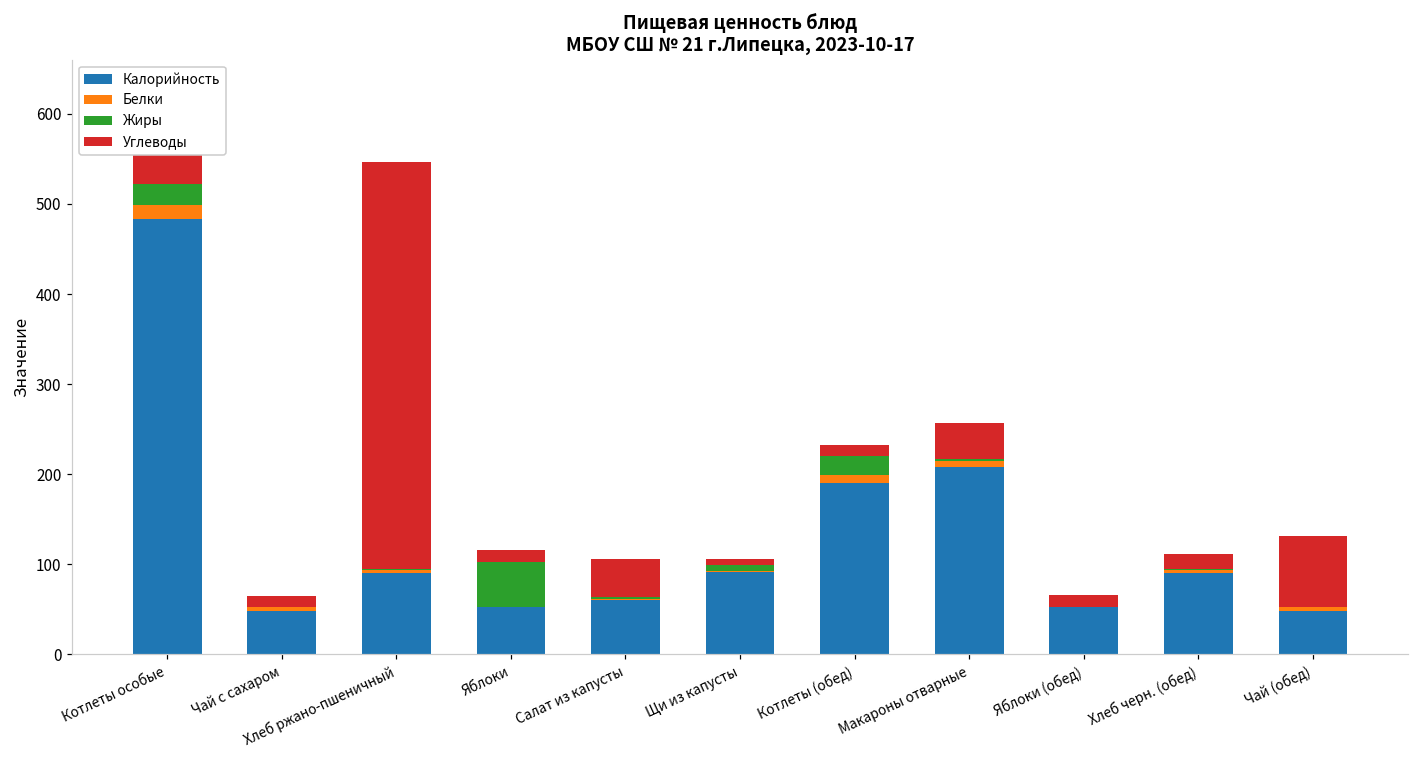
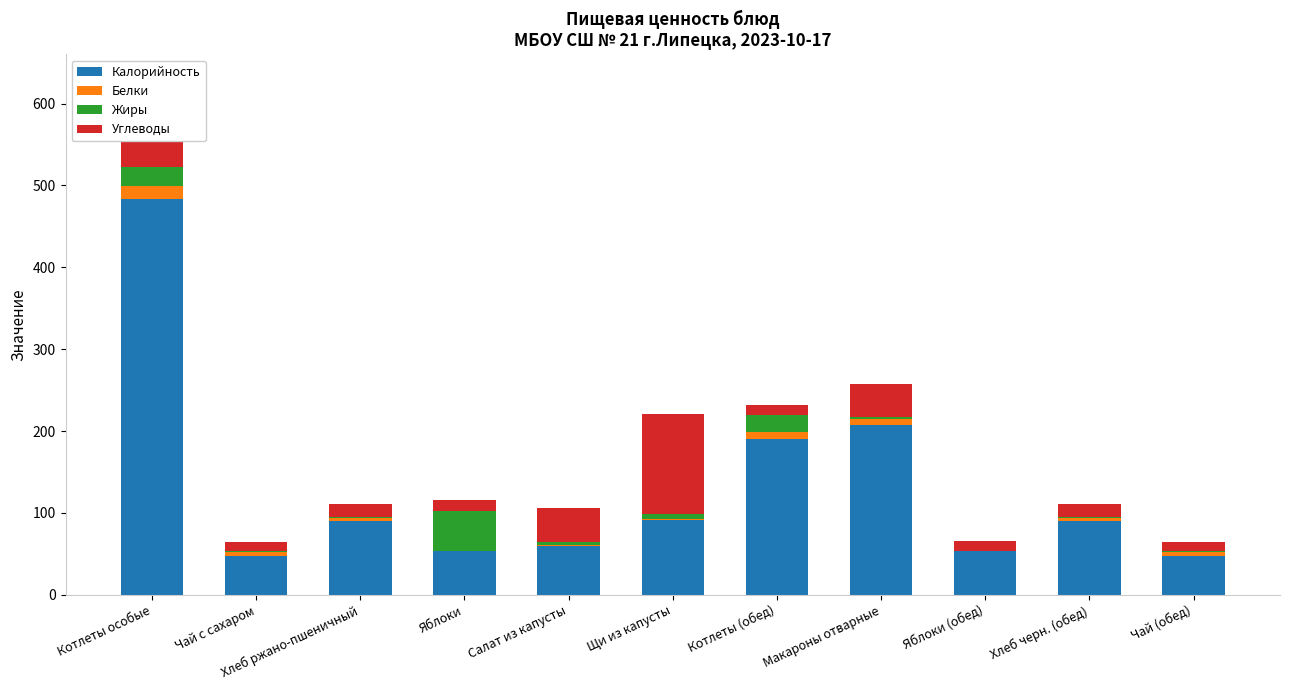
  {
    "Калорийность": {
      "Котлеты особые": 480,
      "Чай с сахаром": 50,
      "Хлеб ржано-пшеничный": 90,
      "Яблоки": 50,
      "Салат из капусты": 60,
      "Щи из капусты": 90,
      "Котлеты (обед)": 190,
      "Макароны отварные": 210,
      "Яблоки (обед)": 50,
      "Хлеб черн. (обед)": 90,
      "Чай (обед)": 50
    },
    "Белки": {
      "Котлеты особые": 20,
      "Чай с сахаром": 0,
      "Хлеб ржано-пшеничный": 0,
      "Яблоки": 0,
      "Котлеты (обед)": 10,
      "Макароны отварные": 10,
      "Яблоки (обед)": 0,
      "Хлеб черн. (обед)": 0,
      "Чай (обед)": 0
    },
    "Жиры": {
      "Котлеты особые": 20,
      "Яблоки": 50,
      "Щи из капусты": 10,
      "Котлеты (обед)": 20,
      "Яблоки (обед)": 0
    },
    "Углеводы": {
      "Чай с сахаром": 10,
-     "Хлеб ржано-пшеничный": 450,
+     "Хлеб ржано-пшеничный": 20,
      "Яблоки": 10,
      "Салат из капусты": 40,
-     "Щи из капусты": 10,
+     "Щи из капусты": 120,
      "Котлеты (обед)": 10,
      "Макароны отварные": 40,
      "Яблоки (обед)": 10,
      "Хлеб черн. (обед)": 20,
-     "Чай (обед)": 80
+     "Чай (обед)": 10
    }
  }
